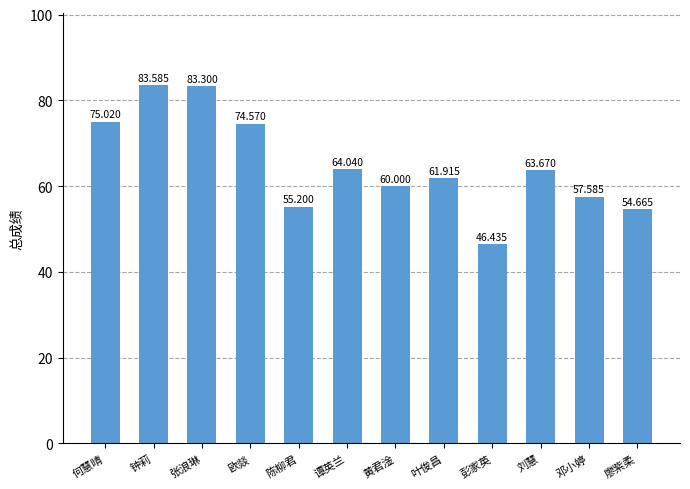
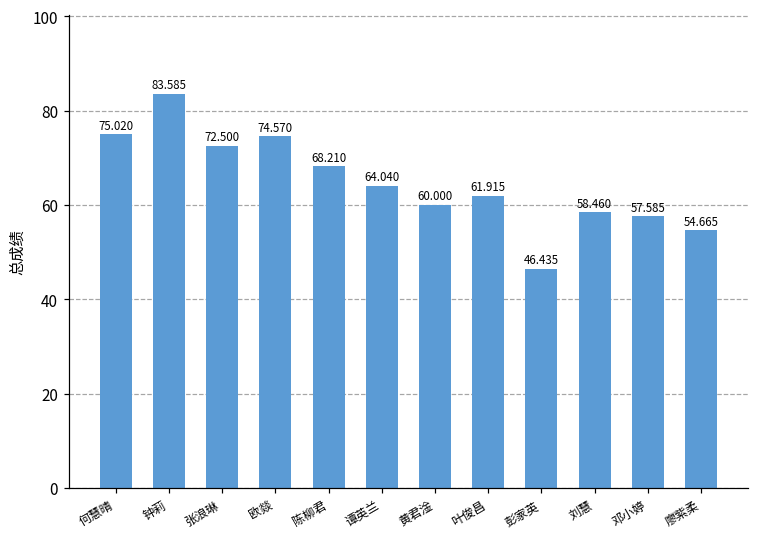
  {
    "何慧晴": 75.020,
    "钟莉": 83.585,
-   "张浪琳": 83.300,
+   "张浪琳": 72.500,
    "欧燚": 74.570,
-   "陈柳君": 55.200,
+   "陈柳君": 68.210,
    "谭英兰": 64.040,
    "黄君淦": 60.000,
    "叶俊昌": 61.915,
    "彭家英": 46.435,
-   "刘慧": 63.670,
+   "刘慧": 58.460,
    "邓小婷": 57.585,
    "廖紫柔": 54.665
  }
